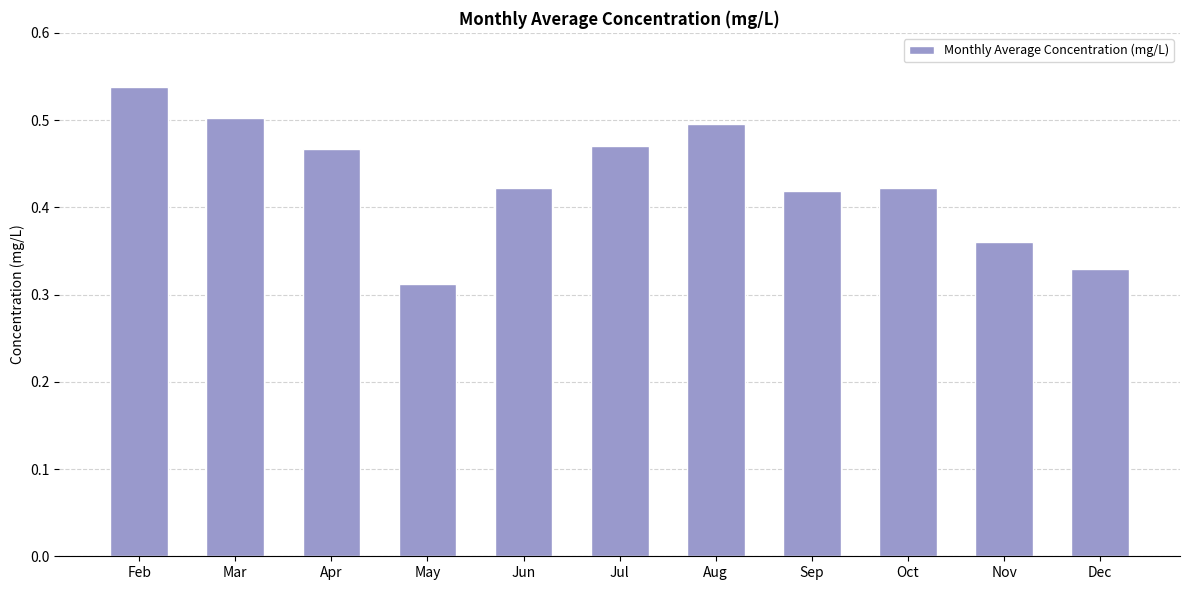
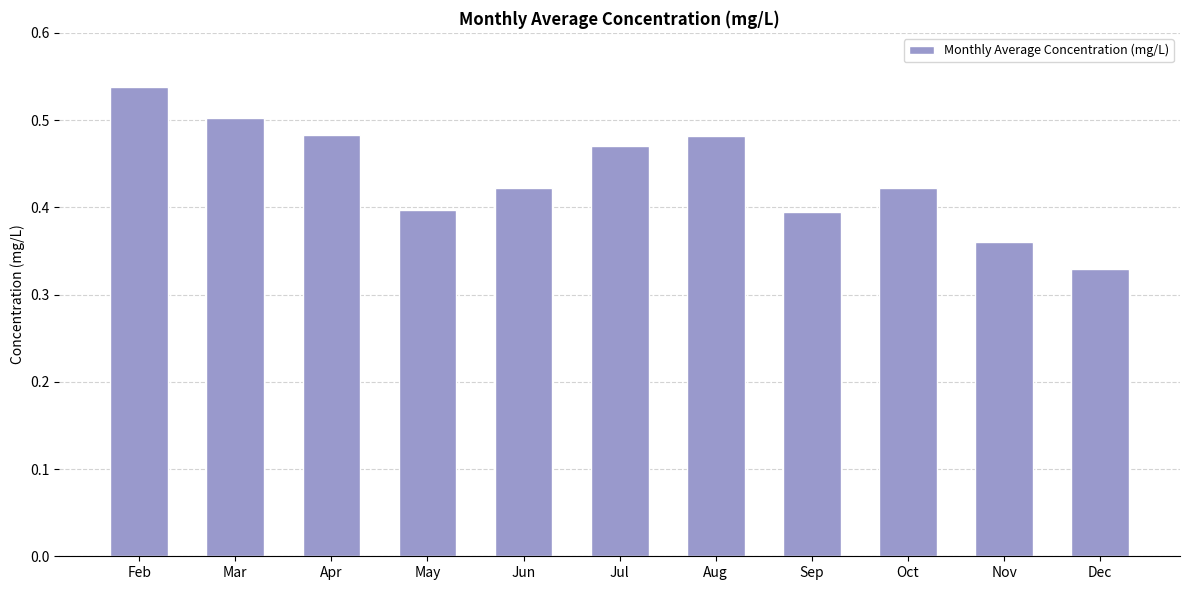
  {
    "Feb": 0.54,
    "Mar": 0.50,
-   "Apr": 0.47,
-   "May": 0.31,
+   "Apr": 0.48,
+   "May": 0.40,
    "Jun": 0.42,
    "Jul": 0.47,
-   "Aug": 0.50,
-   "Sep": 0.42,
+   "Aug": 0.48,
+   "Sep": 0.39,
    "Oct": 0.42,
    "Nov": 0.36,
    "Dec": 0.33
  }
